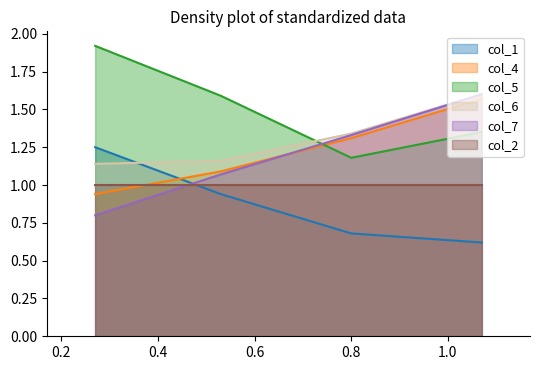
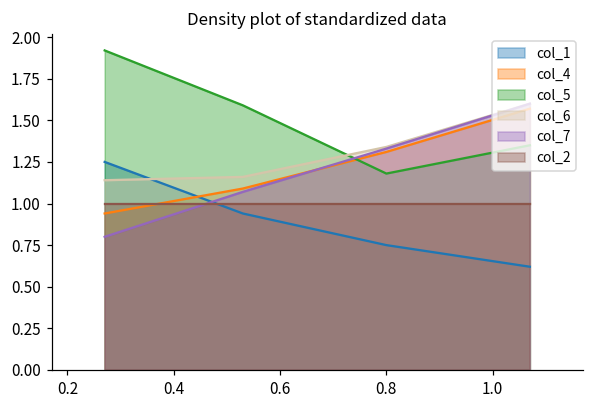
  {
    "col_1": {
-     "0.8": 0.68
+     "0.8": 0.75
    },
    "col_4": {
      "0.8": 1.31
    },
    "col_5": {
      "0.8": 1.18
    },
    "col_2": {
      "0.8": 1.00
    }
  }
